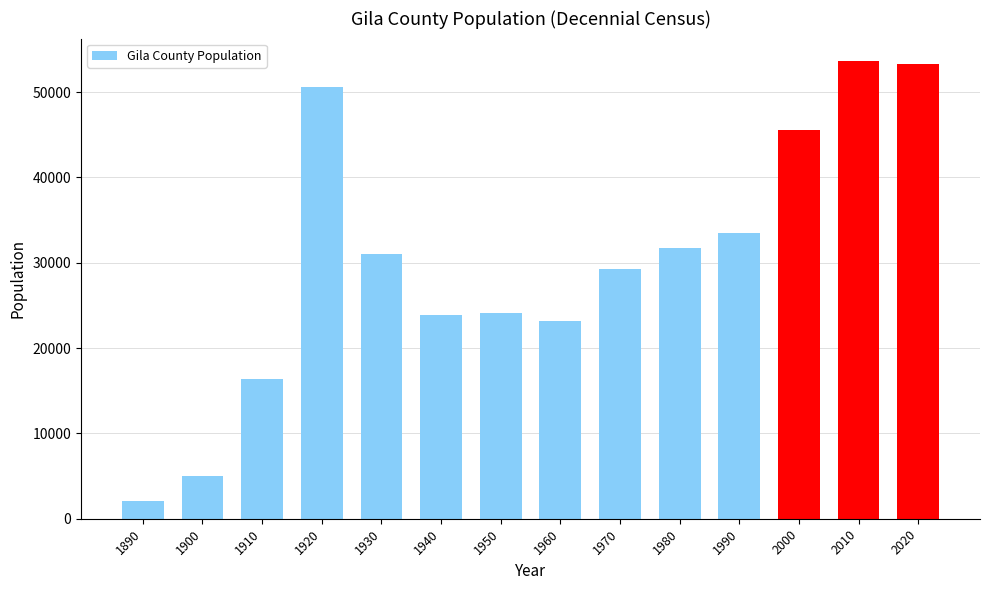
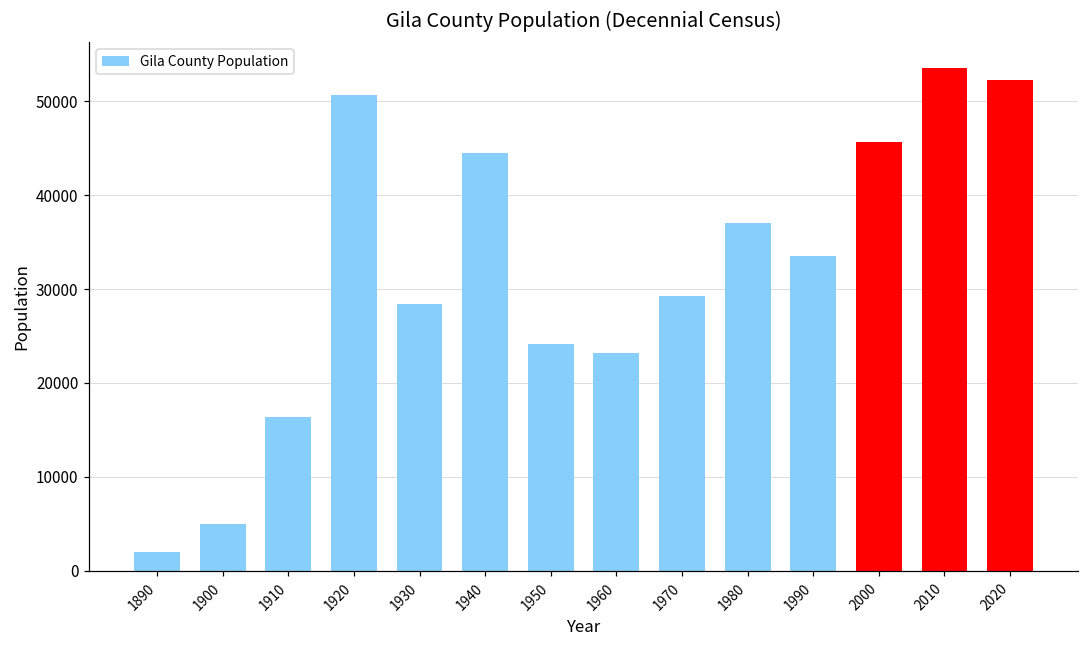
  {
    "1890": 2000,
    "1900": 5000,
    "1910": 16000,
    "1920": 51000,
-   "1930": 31000,
-   "1940": 24000,
+   "1930": 28000,
+   "1940": 45000,
    "1950": 24000,
    "1960": 23000,
    "1970": 29000,
-   "1980": 32000,
+   "1980": 37000,
    "1990": 34000,
    "2000": 46000,
    "2010": 54000,
-   "2020": 53000
+   "2020": 52000
  }
